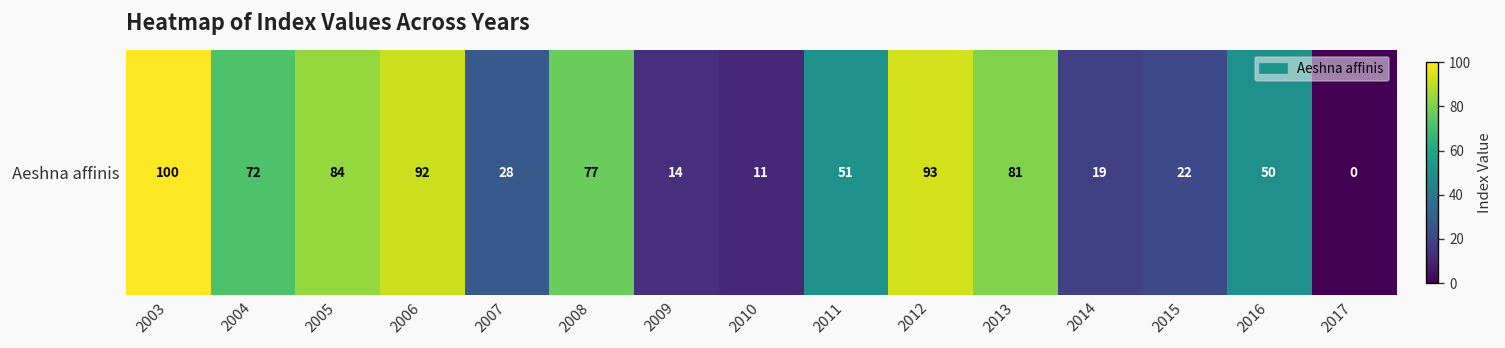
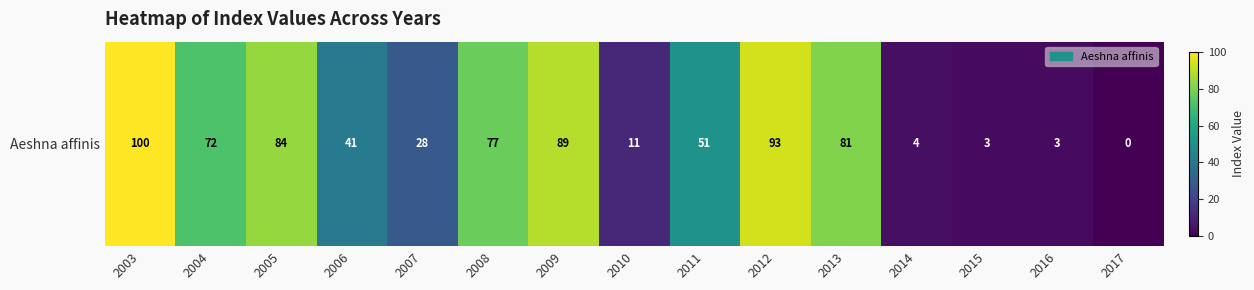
  {
    "Aeshna affinis": {
      "2003": 100,
      "2004": 72,
      "2005": 84,
-     "2006": 92,
+     "2006": 41,
      "2007": 28,
      "2008": 77,
-     "2009": 14,
+     "2009": 89,
      "2010": 11,
      "2011": 51,
      "2012": 93,
      "2013": 81,
-     "2014": 19,
-     "2015": 22,
-     "2016": 50,
+     "2014": 4,
+     "2015": 3,
+     "2016": 3,
      "2017": 0
    }
  }
